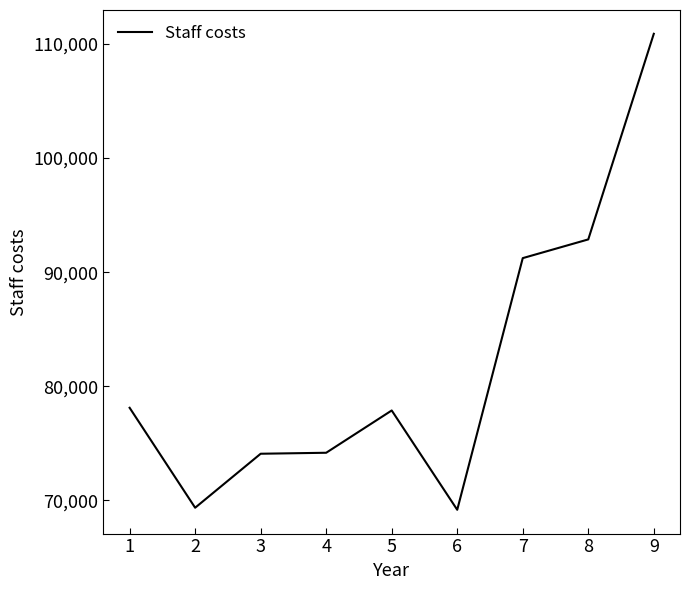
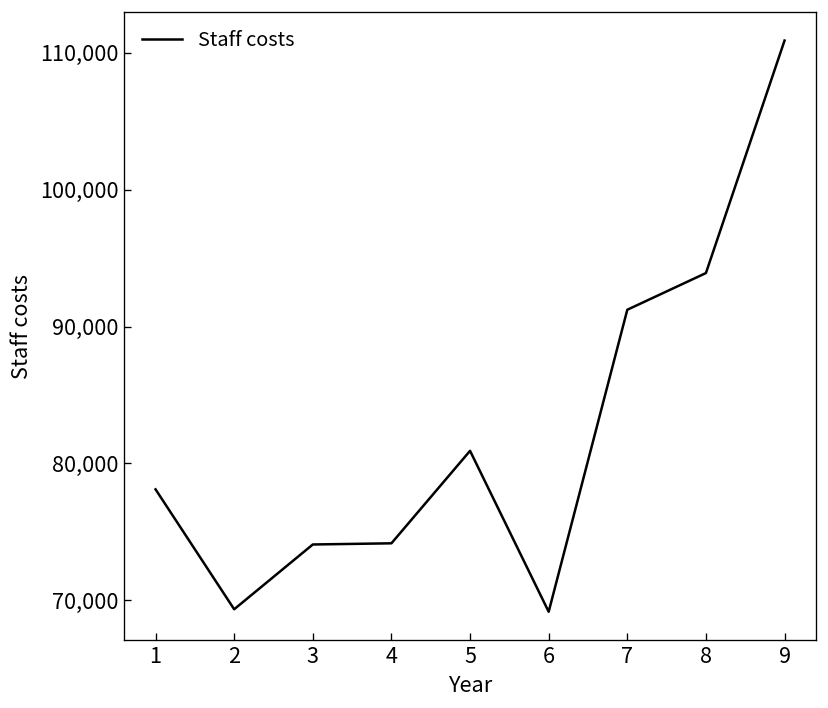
  {
    "1": "78,100",
    "2": "69,300",
    "3": "74,100",
    "4": "74,200",
-   "5": "77,900",
+   "5": "80,900",
    "6": "69,200",
    "7": "91,200",
-   "8": "92,900",
+   "8": "93,900",
    "9": "110,900"
  }
